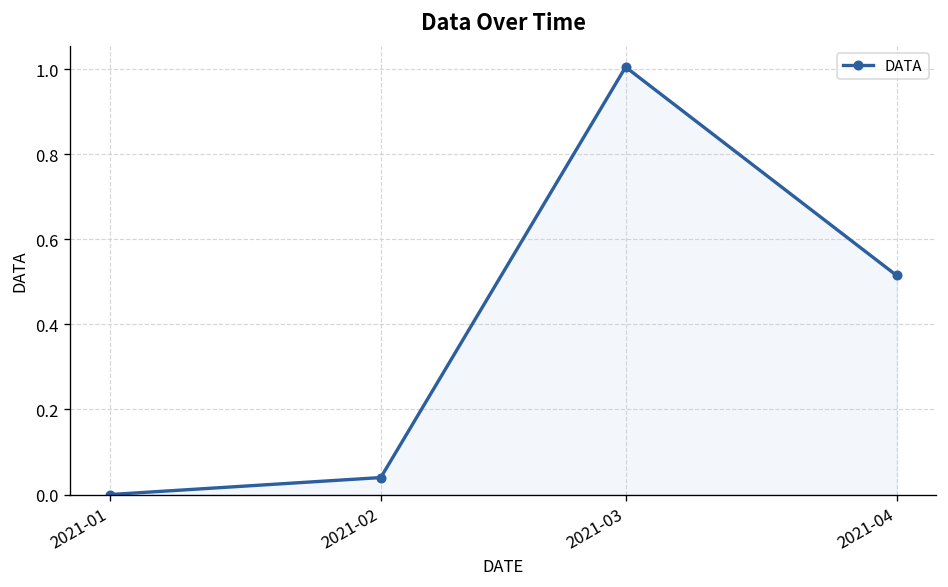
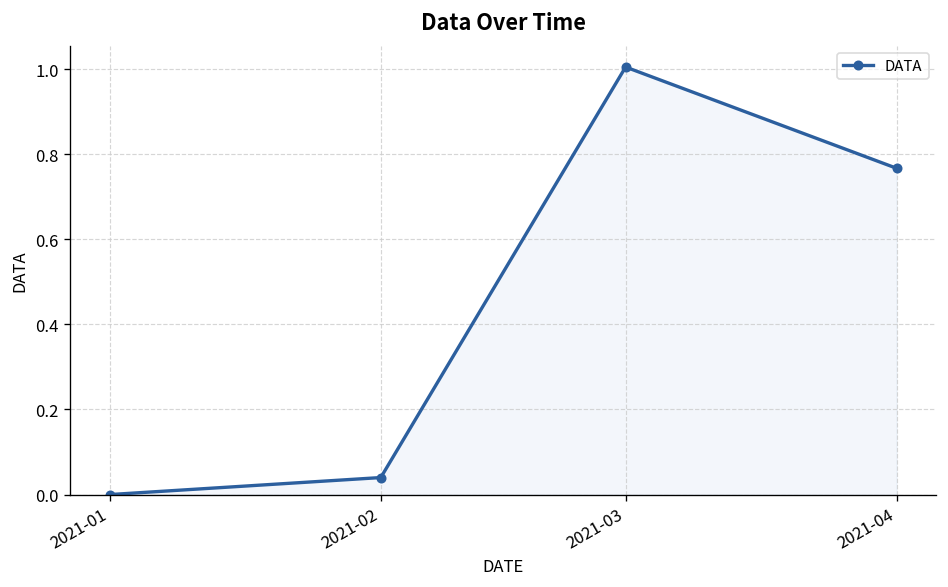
  {
    "2021-01": 0.00,
    "2021-02": 0.04,
    "2021-03": 1.01,
-   "2021-04": 0.52
+   "2021-04": 0.77
  }
